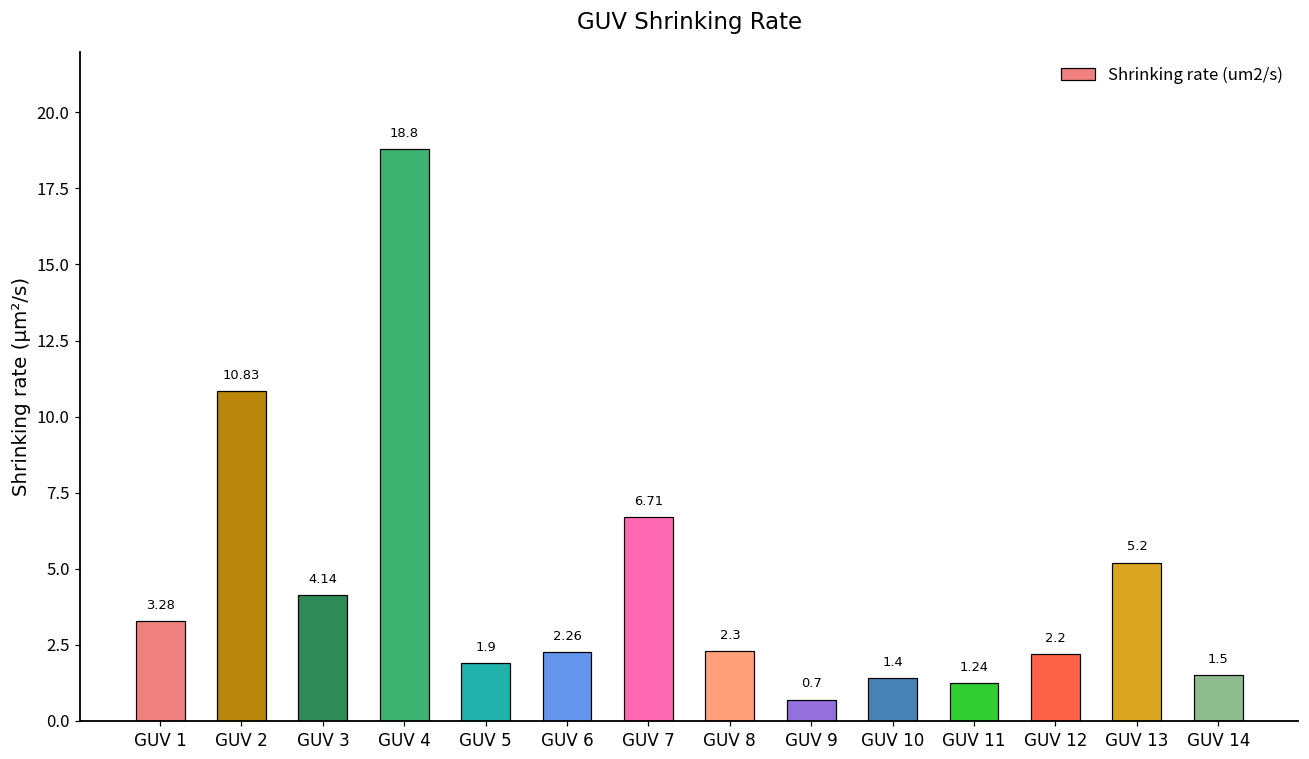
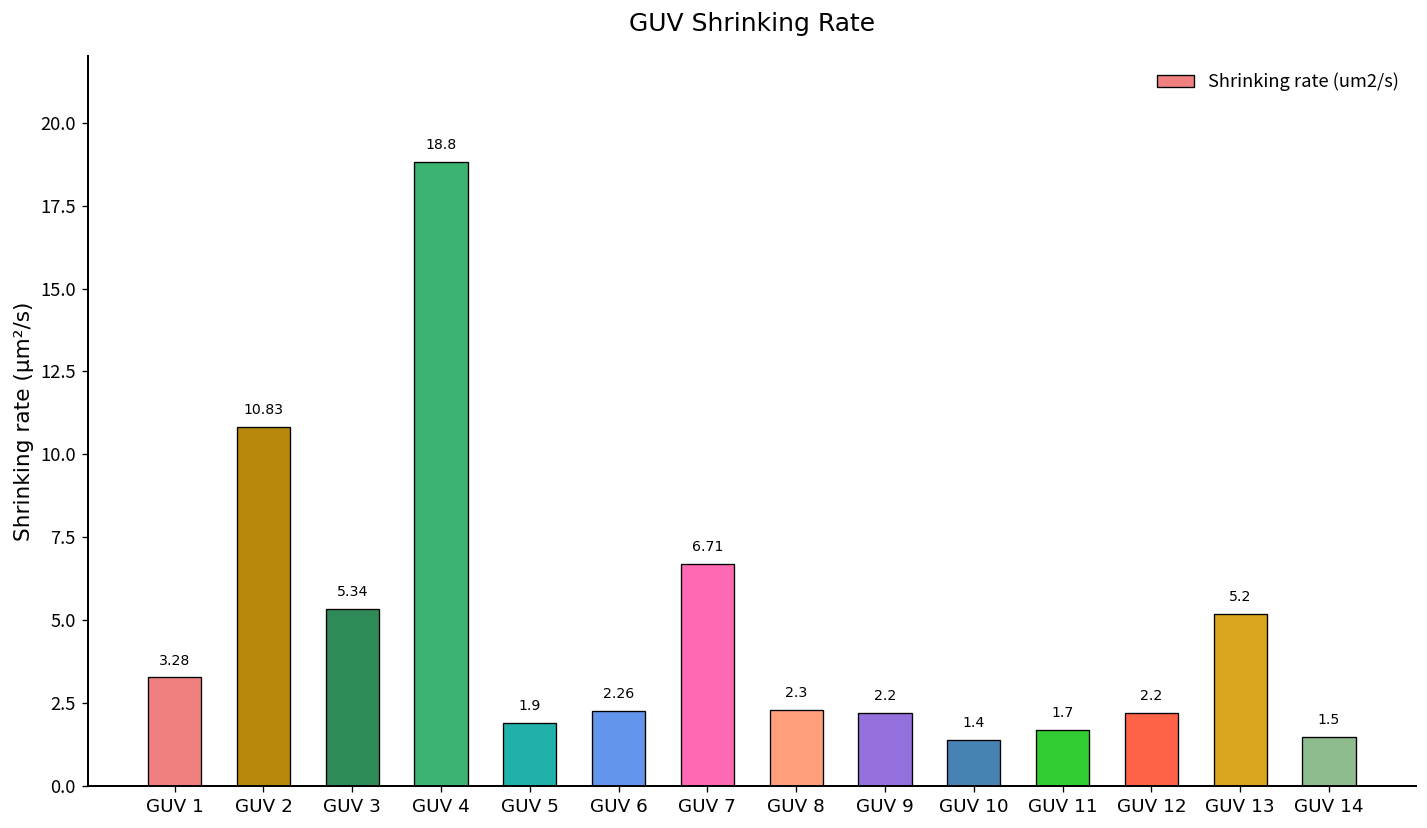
  {
    "GUV 1": 3.28,
    "GUV 2": 10.83,
-   "GUV 3": 4.14,
+   "GUV 3": 5.34,
    "GUV 4": 18.8,
    "GUV 5": 1.9,
    "GUV 6": 2.26,
    "GUV 7": 6.71,
    "GUV 8": 2.3,
-   "GUV 9": 0.7,
+   "GUV 9": 2.2,
    "GUV 10": 1.4,
-   "GUV 11": 1.24,
+   "GUV 11": 1.7,
    "GUV 12": 2.2,
    "GUV 13": 5.2,
    "GUV 14": 1.5
  }
